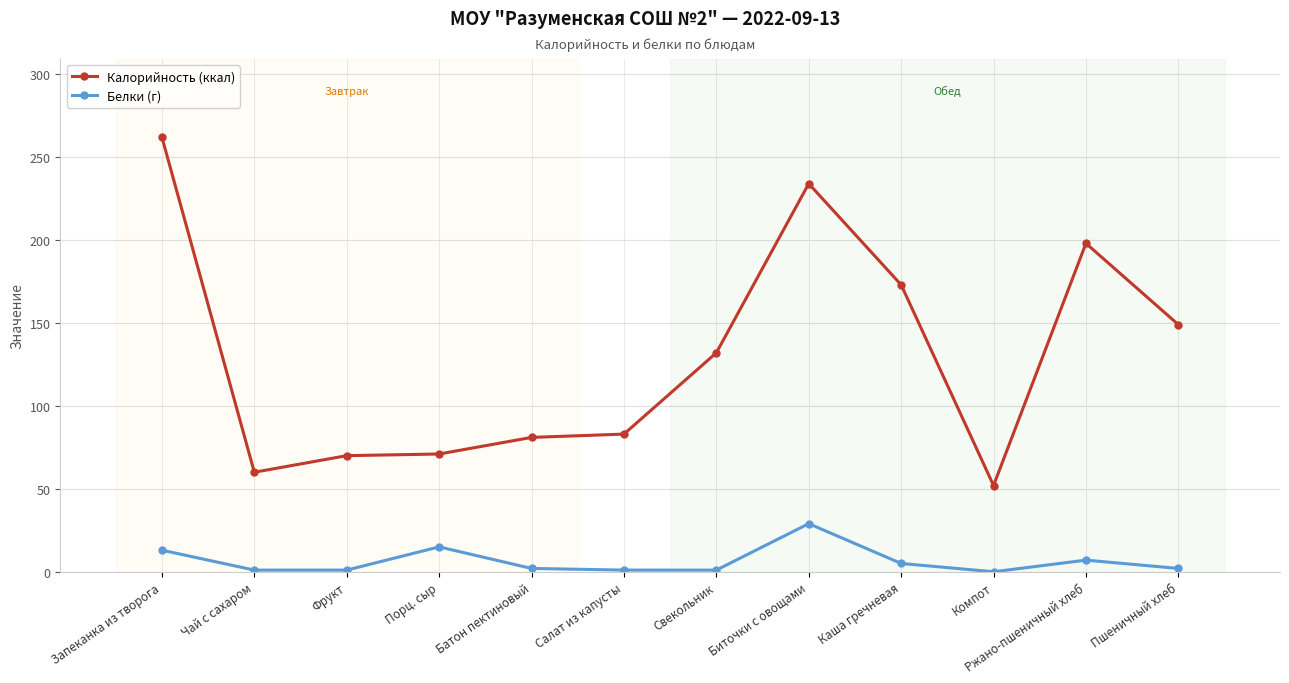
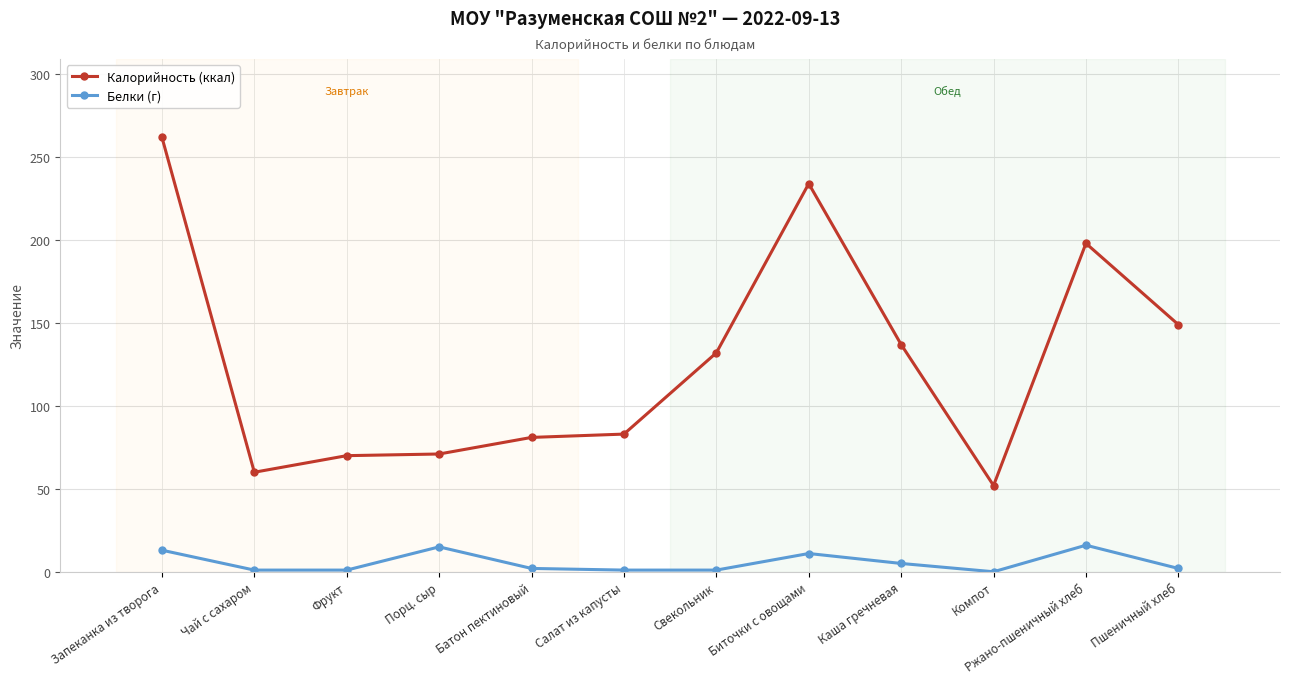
  {
    "Калорийность (ккал)": {
      "Запеканка из творога": 262,
      "Чай с сахаром": 60,
      "Фрукт": 70,
      "Порц. сыр": 71,
      "Батон пектиновый": 81,
      "Салат из капусты": 83,
      "Свекольник": 132,
      "Биточки с овощами": 234,
-     "Каша гречневая": 173,
+     "Каша гречневая": 137,
      "Компот": 52,
      "Ржано-пшеничный хлеб": 198,
      "Пшеничный хлеб": 149
    },
    "Белки (г)": {
      "Запеканка из творога": 13,
      "Чай с сахаром": 1,
      "Фрукт": 1,
      "Порц. сыр": 15,
      "Батон пектиновый": 2,
      "Салат из капусты": 1,
      "Свекольник": 1,
-     "Биточки с овощами": 29,
+     "Биточки с овощами": 11,
      "Каша гречневая": 5,
      "Компот": 0,
-     "Ржано-пшеничный хлеб": 7,
+     "Ржано-пшеничный хлеб": 16,
      "Пшеничный хлеб": 2
    }
  }
